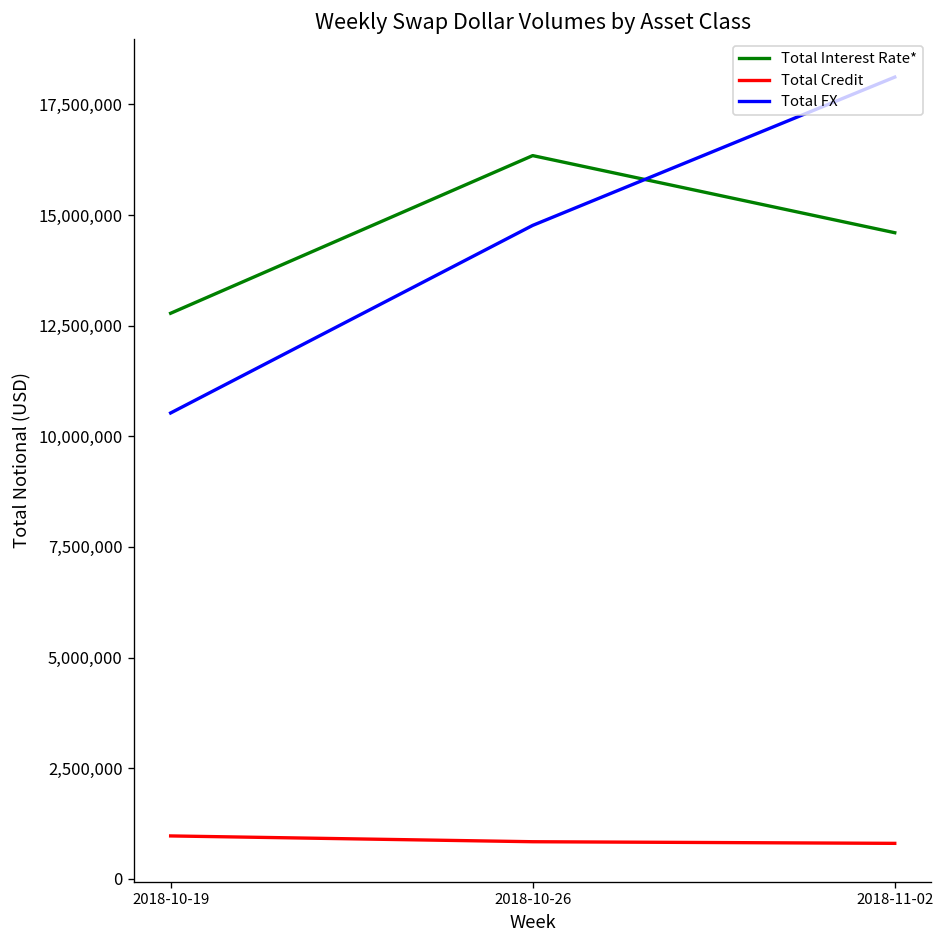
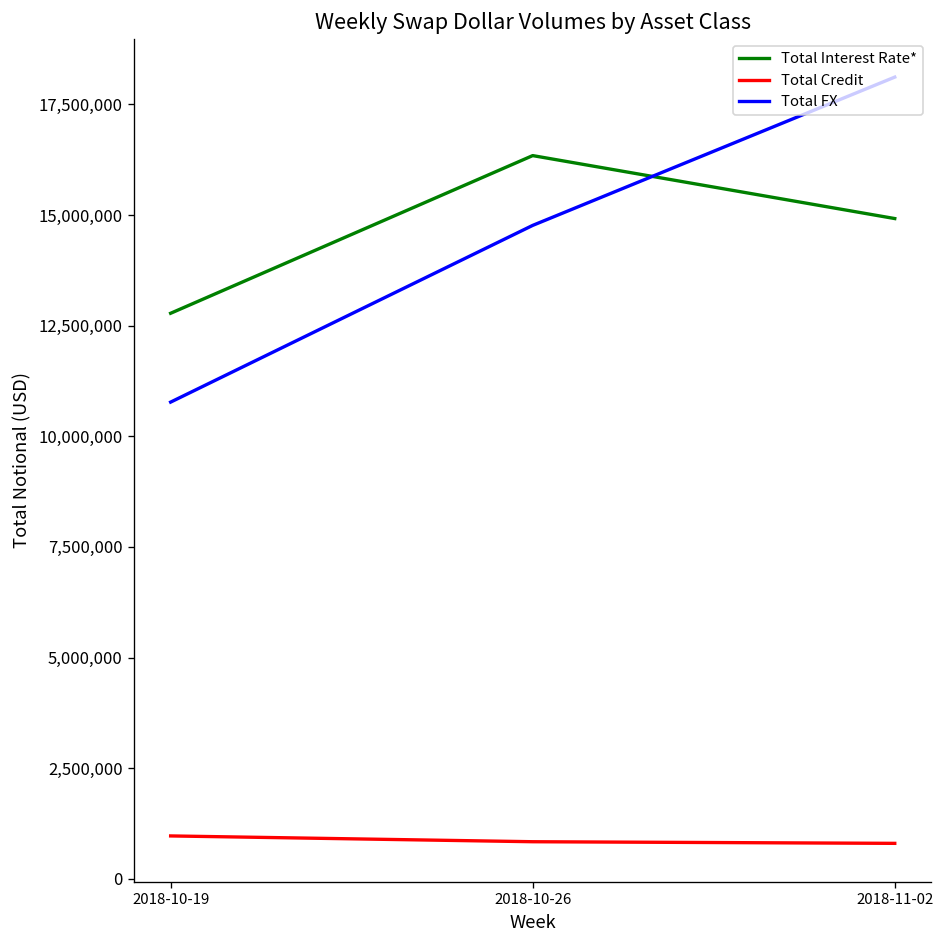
  {
    "Total Interest Rate*": {
      "2018-10-19": "12,800,000",
      "2018-10-26": "16,300,000",
-     "2018-11-02": "14,600,000"
+     "2018-11-02": "14,900,000"
    },
    "Total Credit": {
      "2018-10-19": "1,000,000",
      "2018-10-26": "800,000",
      "2018-11-02": "800,000"
    },
    "Total FX": {
-     "2018-10-19": "10,500,000",
+     "2018-10-19": "10,800,000",
      "2018-10-26": "14,800,000"
    }
  }
